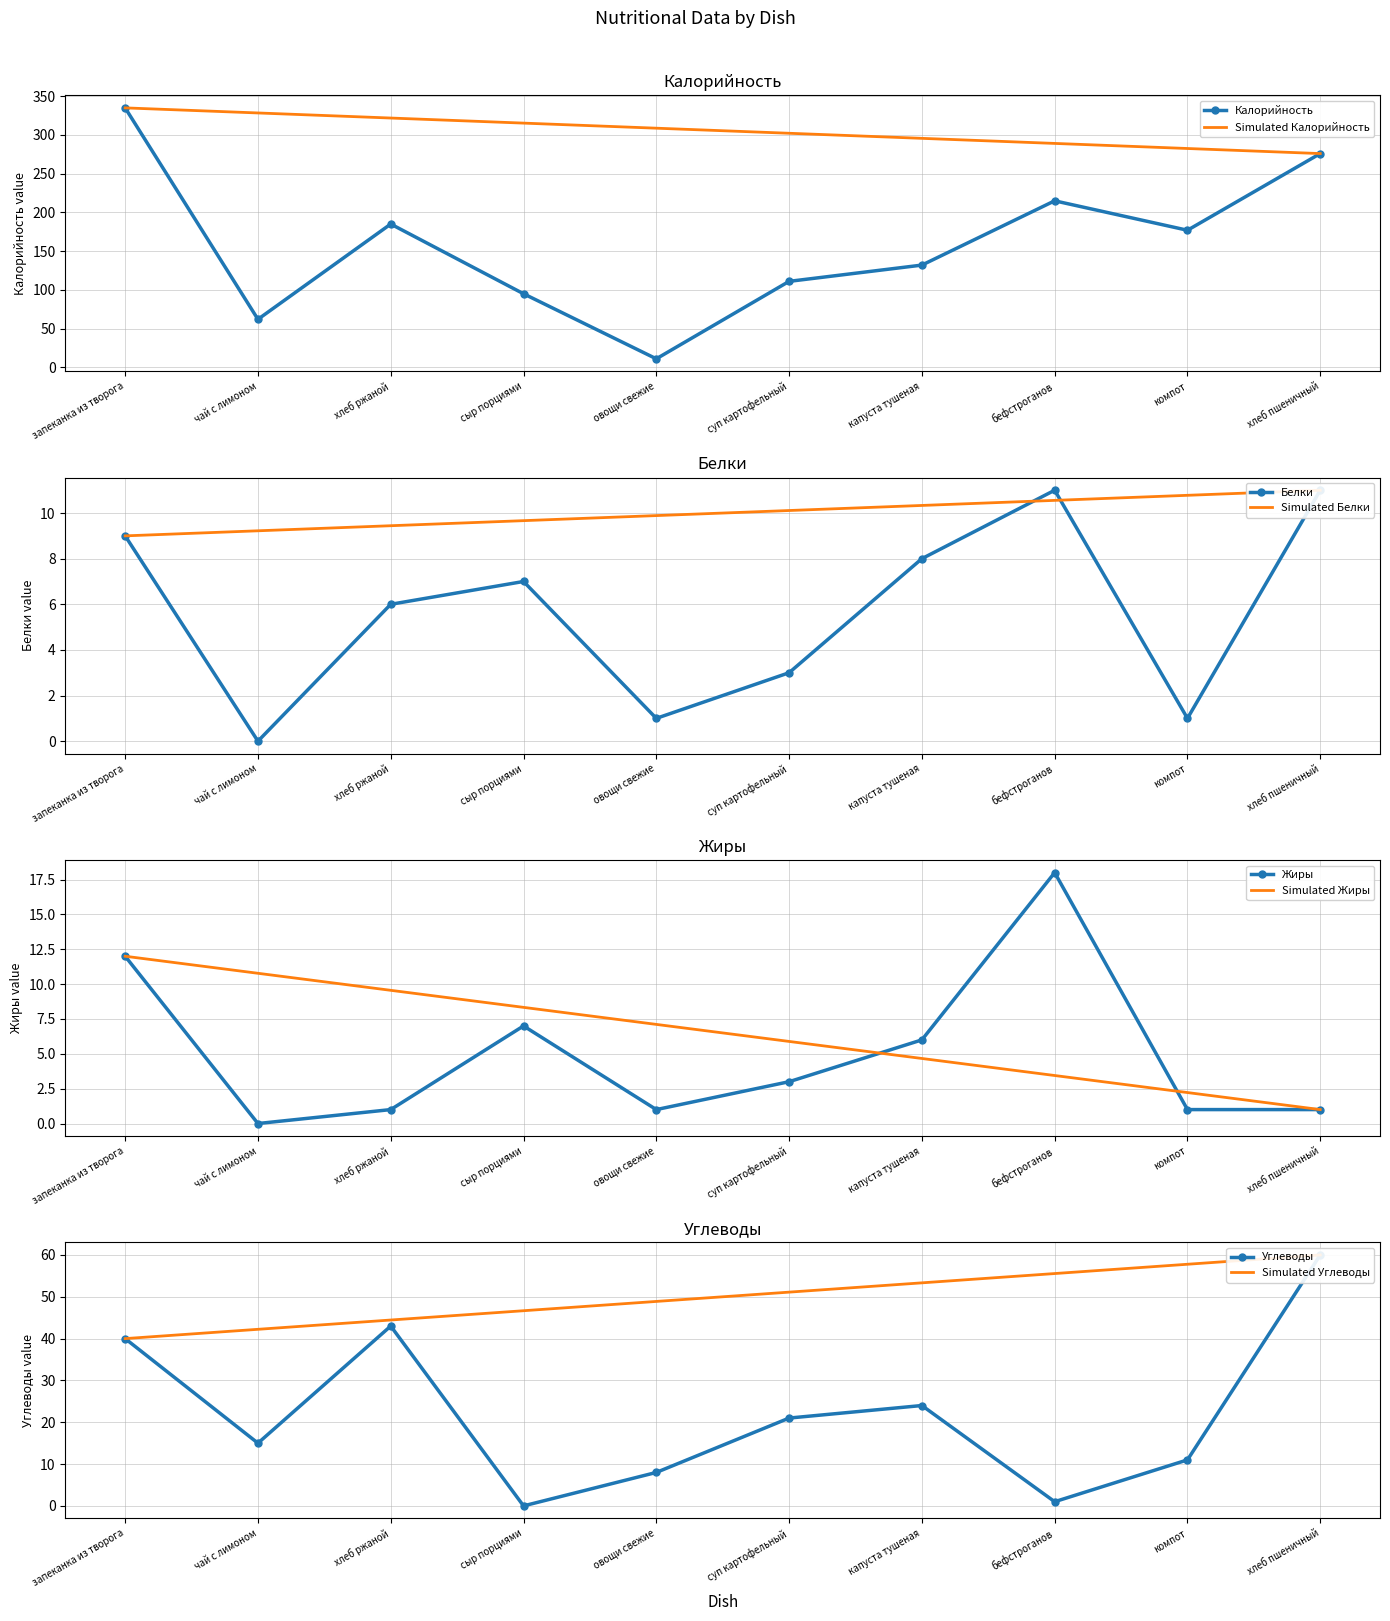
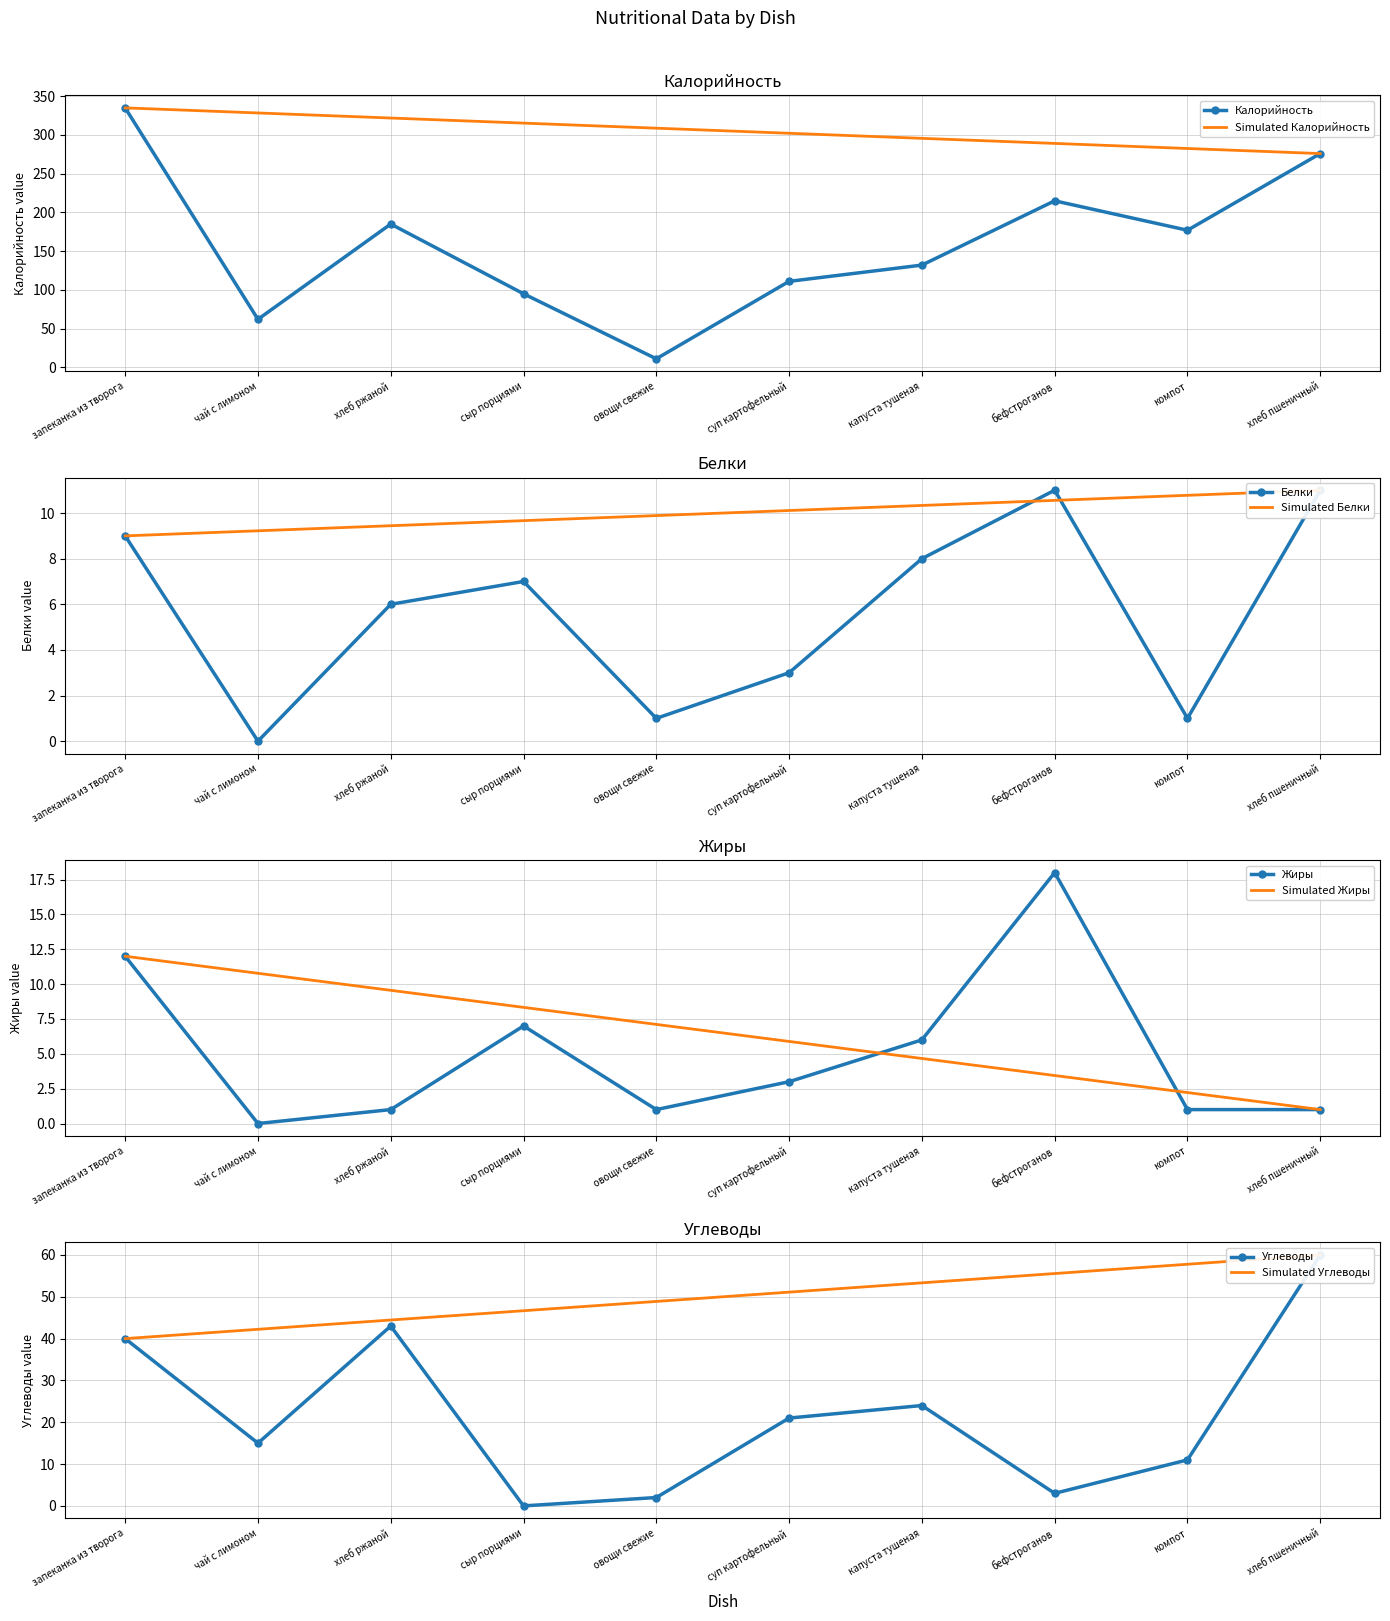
  {
    "Калорийность": {
      "Калорийность": {
        "чай с лимоном": 60,
        "хлеб ржаной": 190,
        "сыр порциями": 100,
        "овощи свежие": 10,
        "суп картофельный": 110,
        "капуста тушеная": 130,
        "бефстроганов": 220,
        "компот": 180
      },
      "Simulated Калорийность": {
        "чай с лимоном": 330,
        "хлеб ржаной": 320,
        "сыр порциями": 320,
        "овощи свежие": 310,
        "суп картофельный": 300,
        "капуста тушеная": 300,
        "бефстроганов": 290,
        "компот": 280
      }
    },
    "Белки": {
      "Белки": {
        "чай с лимоном": 0.0,
        "хлеб ржаной": 6.0,
        "сыр порциями": 7.0,
        "овощи свежие": 1.0,
        "суп картофельный": 3.0,
        "капуста тушеная": 8.0,
        "бефстроганов": 11.0,
        "компот": 1.0
      },
      "Simulated Белки": {
        "чай с лимоном": 9.2,
        "хлеб ржаной": 9.4,
        "сыр порциями": 9.7,
        "овощи свежие": 9.9,
        "суп картофельный": 10.1,
        "капуста тушеная": 10.3,
        "бефстроганов": 10.6,
        "компот": 10.8
      }
    },
    "Жиры": {
      "Жиры": {
        "чай с лимоном": 0.0,
        "хлеб ржаной": 1.0,
        "сыр порциями": 7.0,
        "овощи свежие": 1.0,
        "суп картофельный": 3.0,
        "капуста тушеная": 6.0,
        "бефстроганов": 18.0,
        "компот": 1.0
      },
      "Simulated Жиры": {
        "чай с лимоном": 10.8,
        "хлеб ржаной": 9.6,
        "сыр порциями": 8.3,
        "овощи свежие": 7.1,
        "суп картофельный": 5.9,
        "капуста тушеная": 4.7,
        "бефстроганов": 3.4,
        "компот": 2.2
      }
    },
    "Углеводы": {
      "Углеводы": {
        "чай с лимоном": 15,
        "хлеб ржаной": 43,
        "сыр порциями": 0,
-       "овощи свежие": 8,
+       "овощи свежие": 2,
        "суп картофельный": 21,
        "капуста тушеная": 24,
-       "бефстроганов": 1,
+       "бефстроганов": 3,
        "компот": 11
      },
      "Simulated Углеводы": {
        "чай с лимоном": 42,
        "хлеб ржаной": 44,
        "сыр порциями": 47,
        "овощи свежие": 49,
        "суп картофельный": 51,
        "капуста тушеная": 53,
        "бефстроганов": 56,
        "компот": 58
      }
    }
  }
